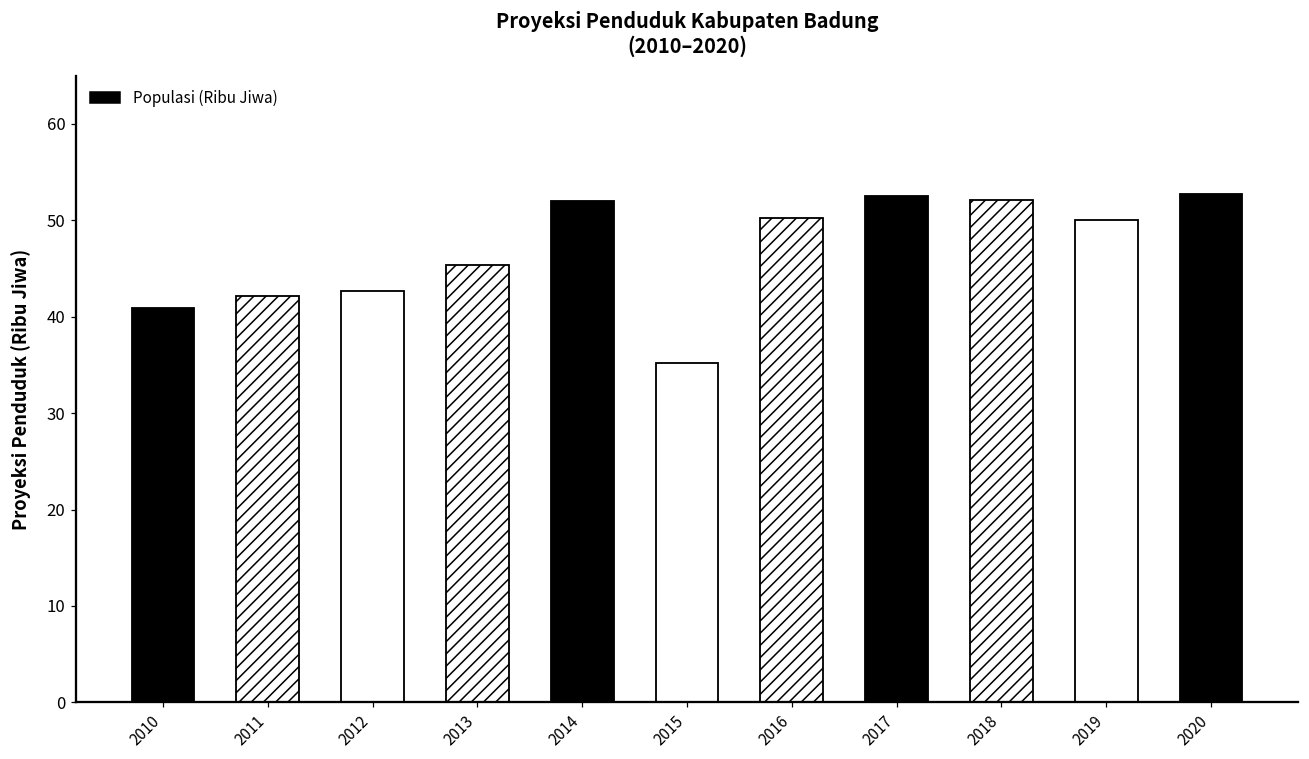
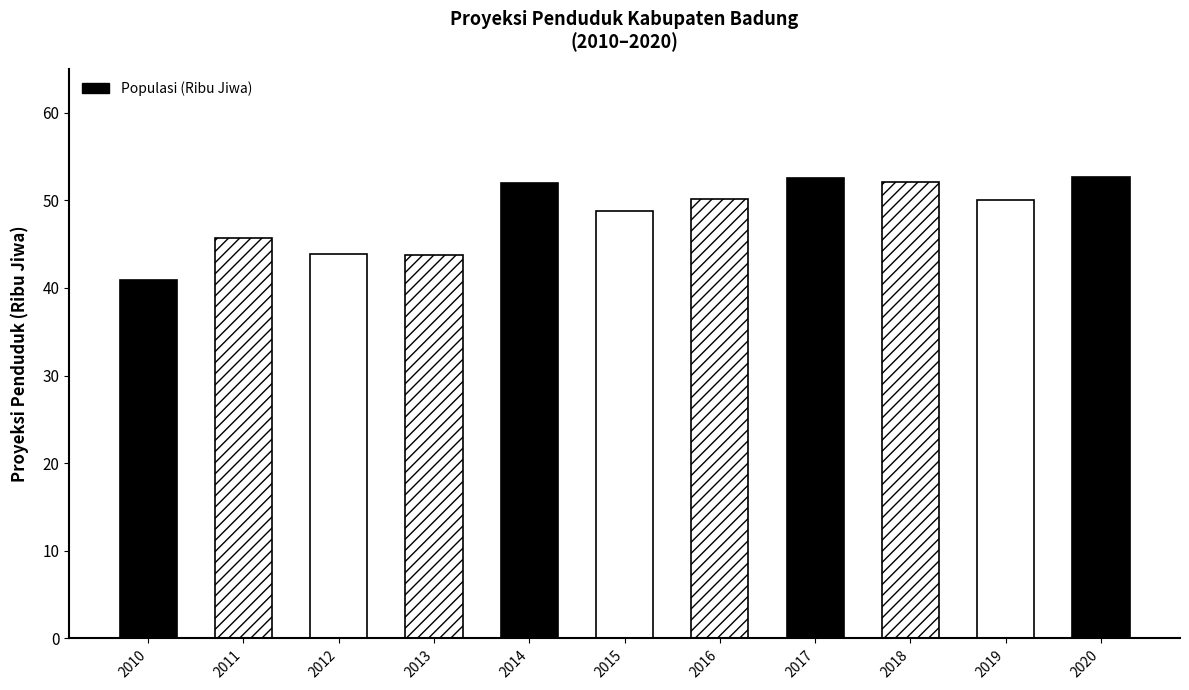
  {
    "2010": 41,
-   "2011": 42,
-   "2012": 43,
-   "2013": 45,
+   "2011": 46,
+   "2012": 44,
+   "2013": 44,
    "2014": 52,
-   "2015": 35,
+   "2015": 49,
    "2016": 50,
    "2017": 53,
    "2018": 52,
    "2019": 50,
    "2020": 53
  }
